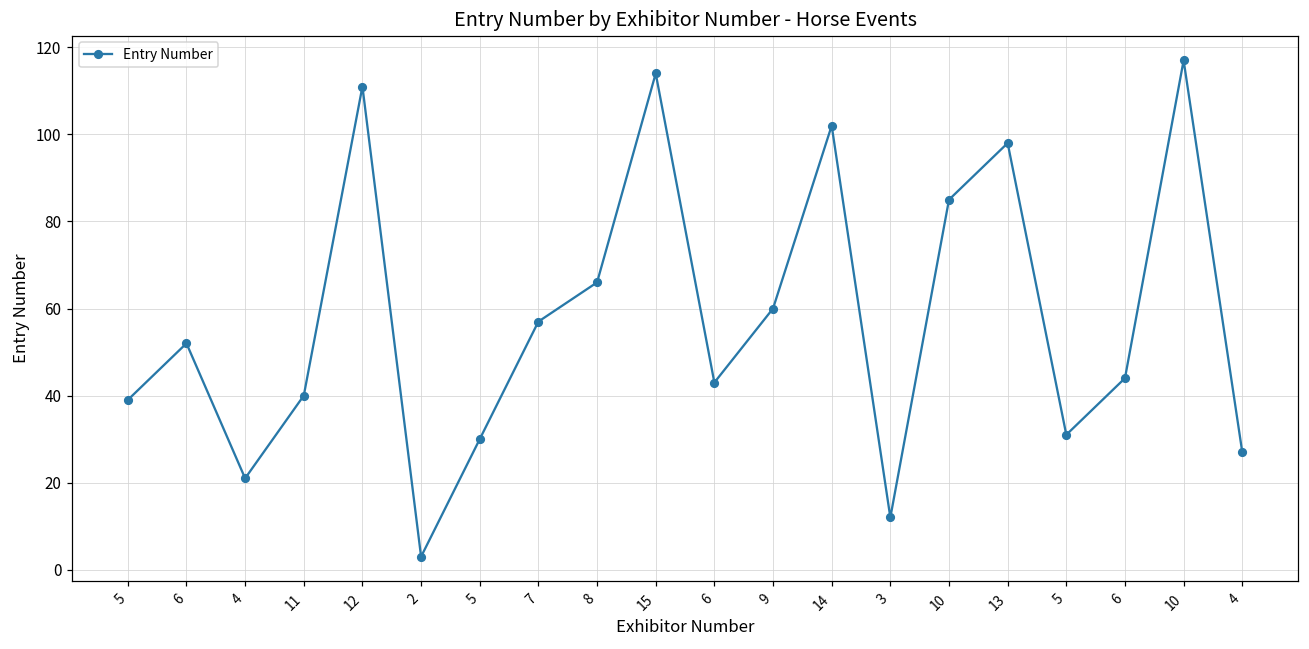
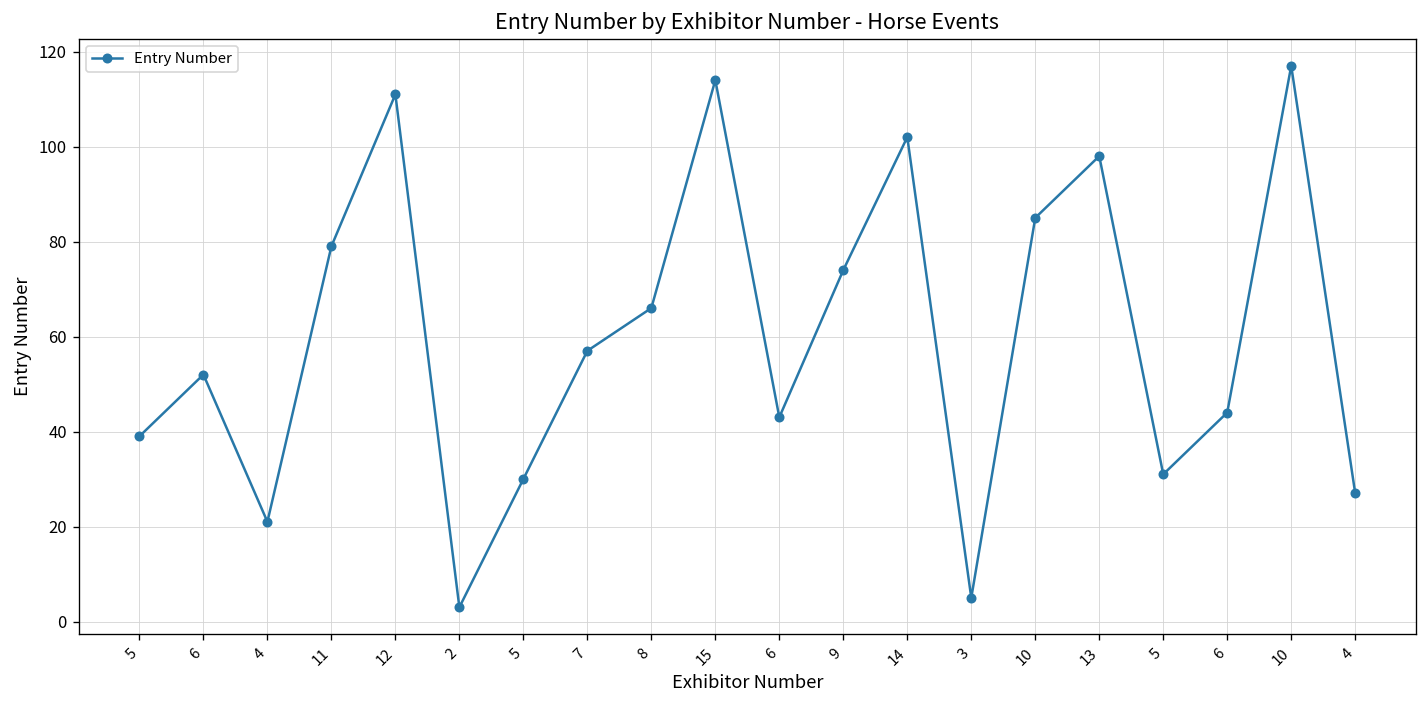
  {
-   "11": 40,
+   "11": 79,
    "12": 111,
    "2": 3,
    "7": 57,
    "8": 66,
    "15": 114,
-   "9": 60,
+   "9": 74,
    "14": 102,
-   "3": 12,
+   "3": 5,
    "13": 98
  }
